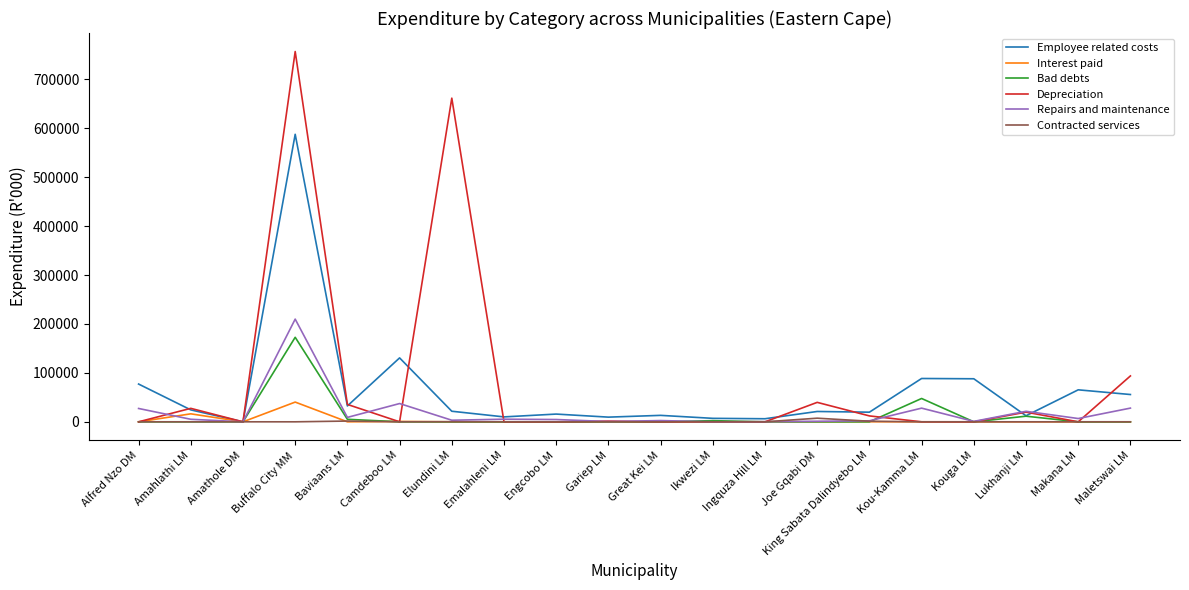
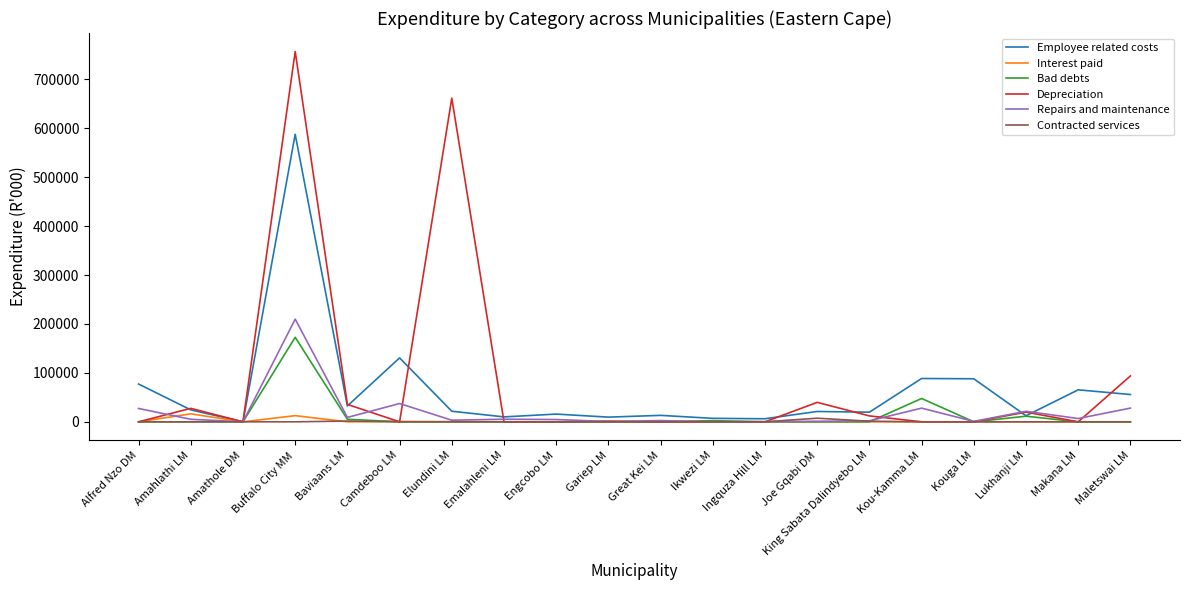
  {
    "Employee related costs": {
      "Alfred Nzo DM": 80000,
      "Buffalo City MM": 590000,
      "Camdeboo LM": 130000,
      "Elundini LM": 20000,
      "Engcobo LM": 20000,
      "Gariep LM": 10000,
      "Great Kei LM": 10000,
      "Ingquza Hill LM": 10000,
      "Joe Gqabi DM": 20000,
      "King Sabata Dalindyebo LM": 20000,
      "Kou-Kamma LM": 90000,
      "Kouga LM": 90000,
      "Makana LM": 70000,
      "Maletswai LM": 60000
    },
    "Interest paid": {
      "Amahlathi LM": 20000,
-     "Buffalo City MM": 40000
+     "Buffalo City MM": 10000
    },
    "Bad debts": {
      "Buffalo City MM": 170000,
      "Kou-Kamma LM": 50000
    },
    "Depreciation": {
      "Buffalo City MM": 760000,
      "Elundini LM": 660000,
      "Joe Gqabi DM": 40000,
      "King Sabata Dalindyebo LM": 10000,
      "Maletswai LM": 90000
    },
    "Repairs and maintenance": {
      "Alfred Nzo DM": 30000,
      "Buffalo City MM": 210000,
      "Camdeboo LM": 40000,
      "Kou-Kamma LM": 30000,
      "Makana LM": 10000,
      "Maletswai LM": 30000
    },
    "Contracted services": {
      "Buffalo City MM": 0,
      "Joe Gqabi DM": 10000
    }
  }
